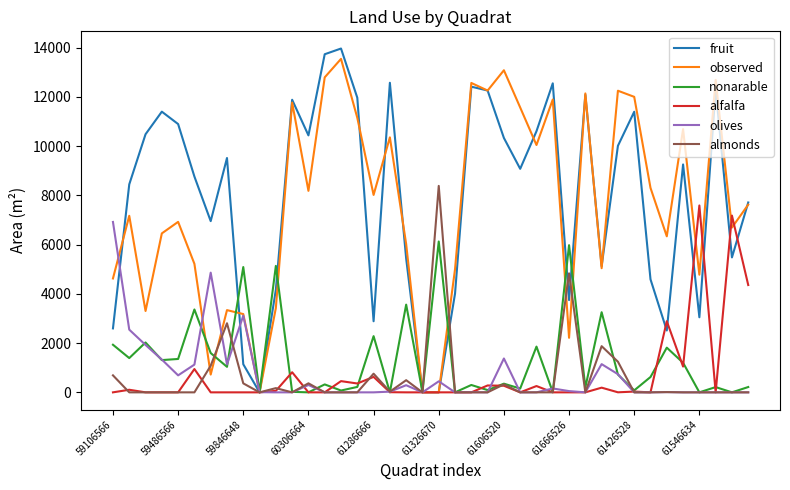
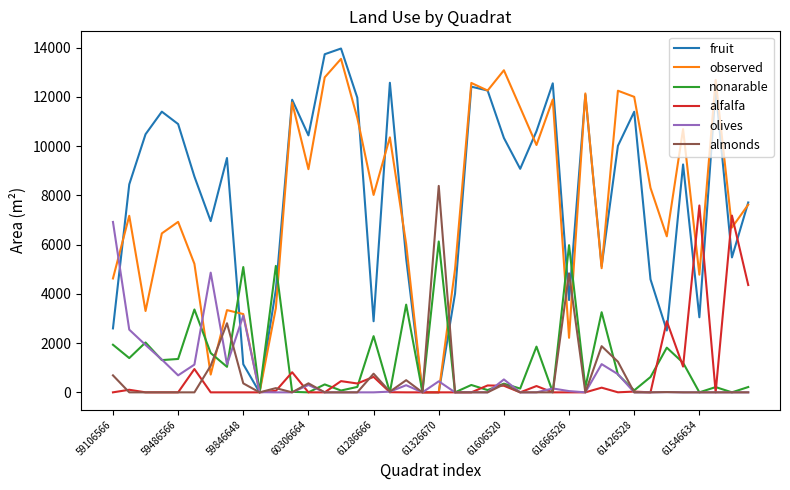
  {
    "fruit": {
      "59106566": 2600,
      "59486566": 10900,
      "59846648": 1100,
      "60306664": 10400,
      "61286666": 2900,
      "61606520": 10300,
      "61666526": 3700,
      "61426528": 11400,
      "61546634": 3000
    },
    "observed": {
      "59106566": 4600,
      "59486566": 6900,
-     "60306664": 8200,
+     "60306664": 9100,
      "61286666": 8000,
      "61606520": 13100,
      "61666526": 2200,
      "61426528": 12000,
      "61546634": 4800
    },
    "nonarable": {
      "59106566": 1900,
      "59486566": 1400,
      "59846648": 5100,
      "61286666": 2300,
      "61326670": 6100,
      "61666526": 6000
    },
    "alfalfa": {
      "59106566": 0,
      "59846648": 0,
      "61286666": 600,
      "61546634": 7600
    },
    "olives": {
      "59106566": 6900,
      "59486566": 700,
      "61286666": 0,
      "61326670": 400,
-     "61606520": 1400
+     "61606520": 500
    },
    "almonds": {
      "59106566": 700,
      "59846648": 400,
      "61286666": 800,
      "61326670": 8400,
      "61666526": 4800
    }
  }
